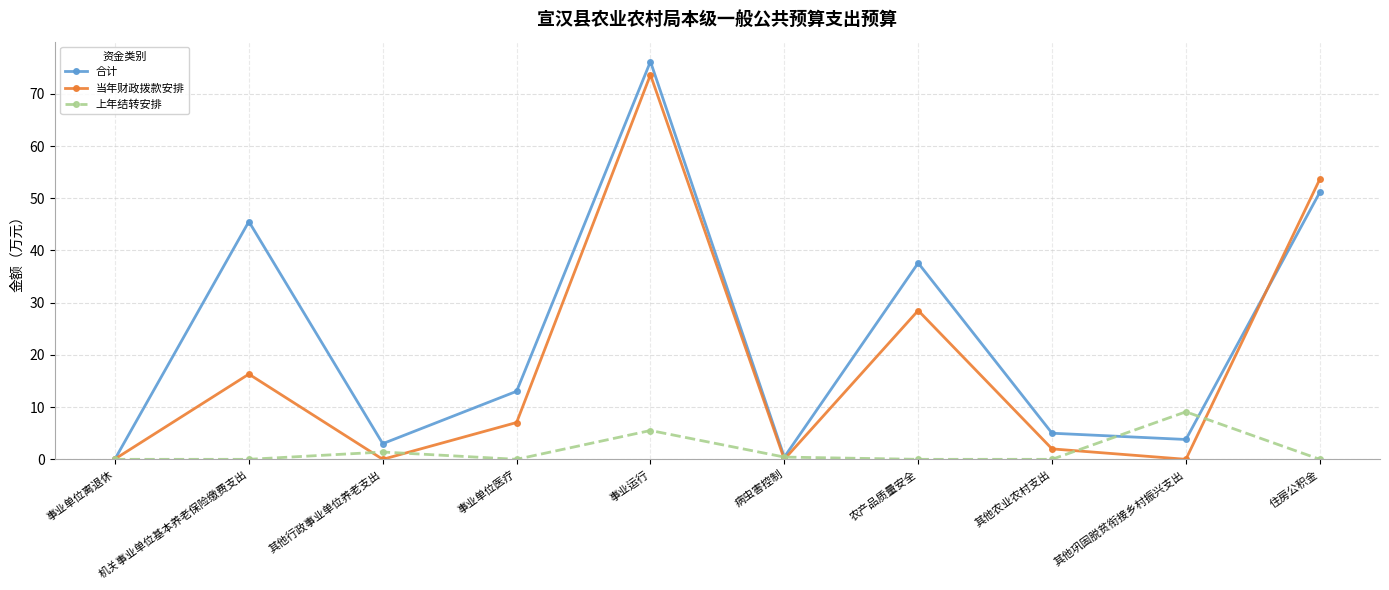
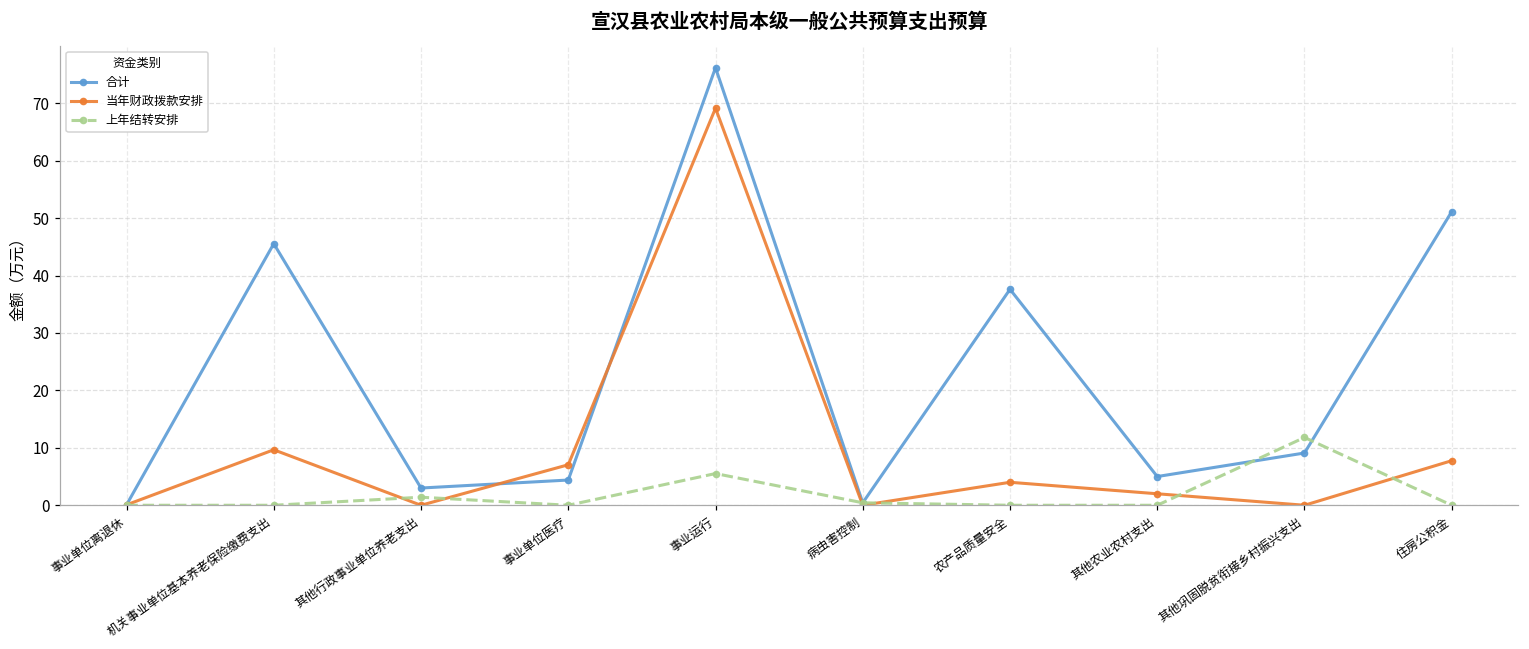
  {
    "合计": {
      "机关事业单位基本养老保险缴费支出": 46,
      "其他行政事业单位养老支出": 3,
-     "事业单位医疗": 13,
+     "事业单位医疗": 4,
      "事业运行": 76,
      "农产品质量安全": 38,
      "其他农业农村支出": 5,
-     "其他巩固脱贫衔接乡村振兴支出": 4,
+     "其他巩固脱贫衔接乡村振兴支出": 9,
      "住房公积金": 51
    },
    "当年财政拨款安排": {
-     "机关事业单位基本养老保险缴费支出": 16,
+     "机关事业单位基本养老保险缴费支出": 10,
      "其他行政事业单位养老支出": 0,
      "事业单位医疗": 7,
-     "事业运行": 74,
-     "农产品质量安全": 29,
+     "事业运行": 69,
+     "农产品质量安全": 4,
      "其他农业农村支出": 2,
      "其他巩固脱贫衔接乡村振兴支出": 0,
-     "住房公积金": 54
+     "住房公积金": 8
    },
    "上年结转安排": {
      "机关事业单位基本养老保险缴费支出": 0,
      "其他行政事业单位养老支出": 1,
      "事业单位医疗": 0,
      "事业运行": 6,
      "农产品质量安全": 0,
      "其他农业农村支出": 0,
-     "其他巩固脱贫衔接乡村振兴支出": 9,
+     "其他巩固脱贫衔接乡村振兴支出": 12,
      "住房公积金": 0
    }
  }
